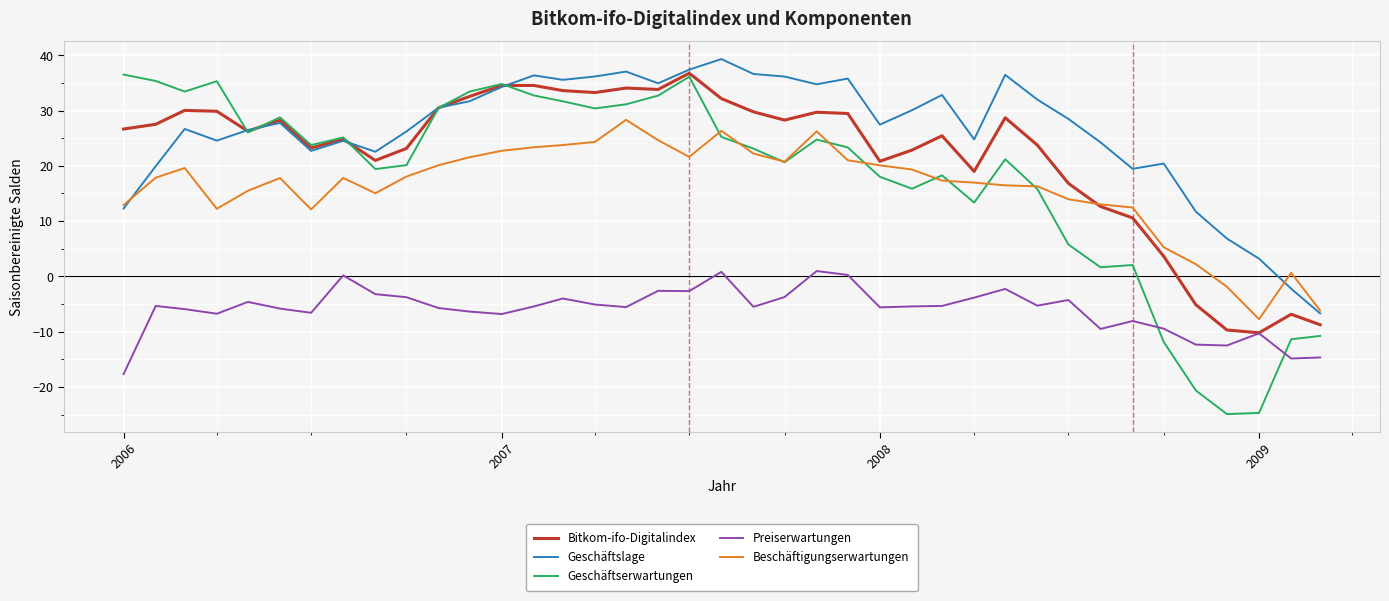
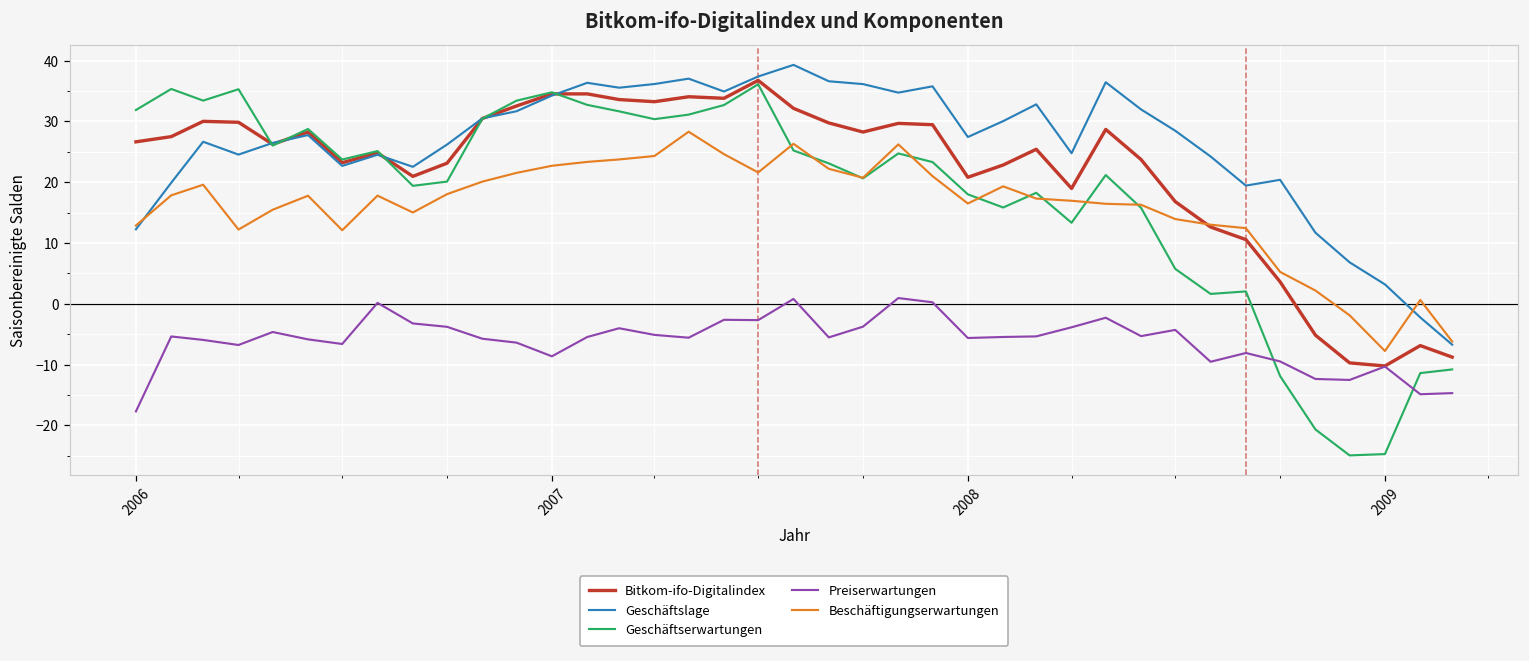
  {
    "Bitkom-ifo-Digitalindex": {
      "2006": 27,
      "2008": 21
    },
    "Geschäftslage": {
      "2006": 12,
      "2008": 27,
      "2009": 3
    },
    "Geschäftserwartungen": {
-     "2006": 37,
+     "2006": 32,
      "2008": 18,
      "2009": -25
    },
    "Preiserwartungen": {
      "2006": -18,
-     "2007": -7,
+     "2007": -9,
      "2008": -6
    },
    "Beschäftigungserwartungen": {
      "2006": 13,
      "2007": 23,
-     "2008": 20,
+     "2008": 17,
      "2009": -8
    }
  }
